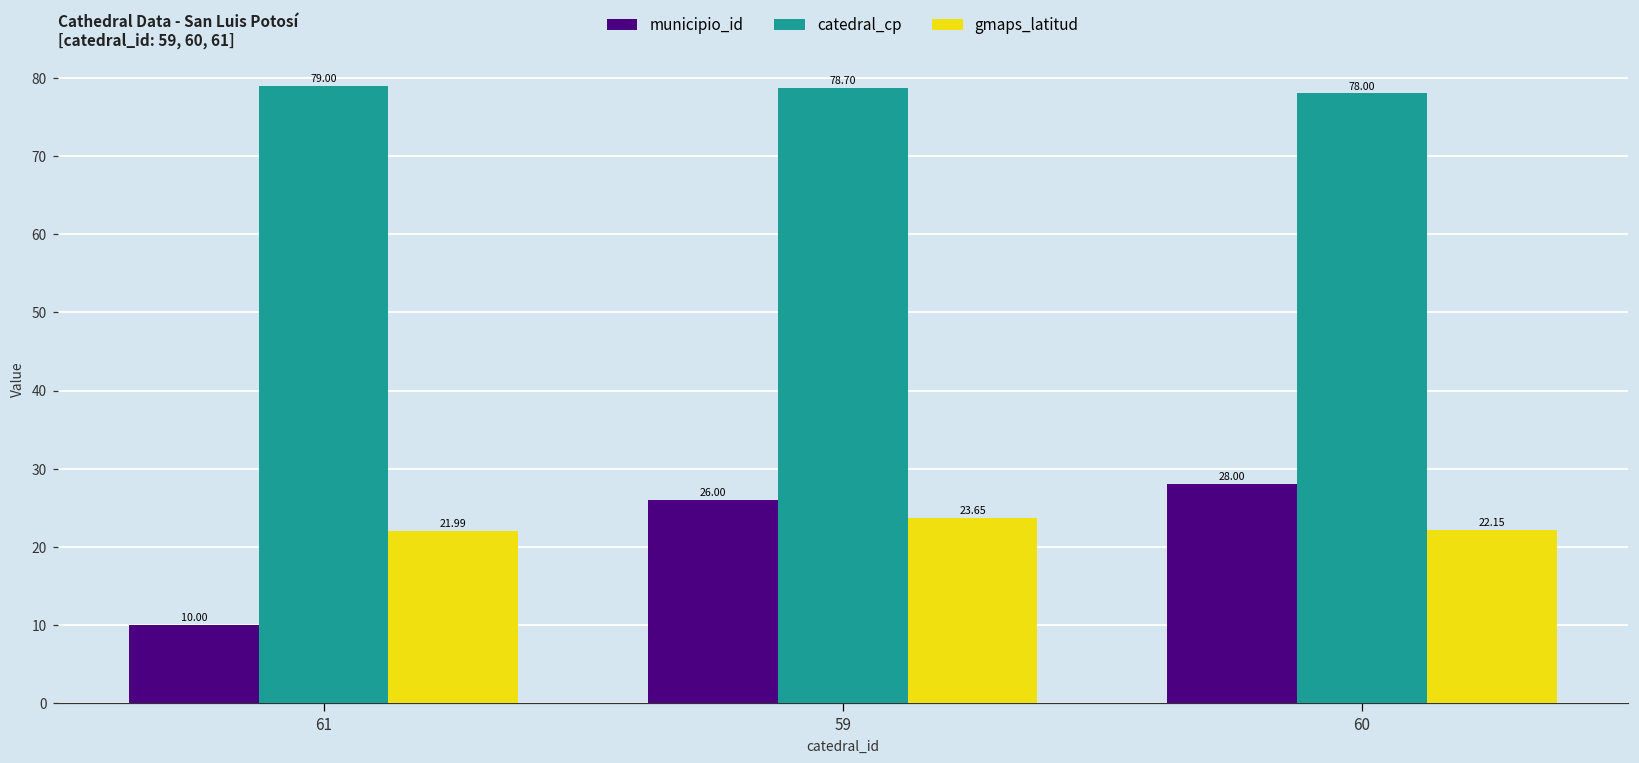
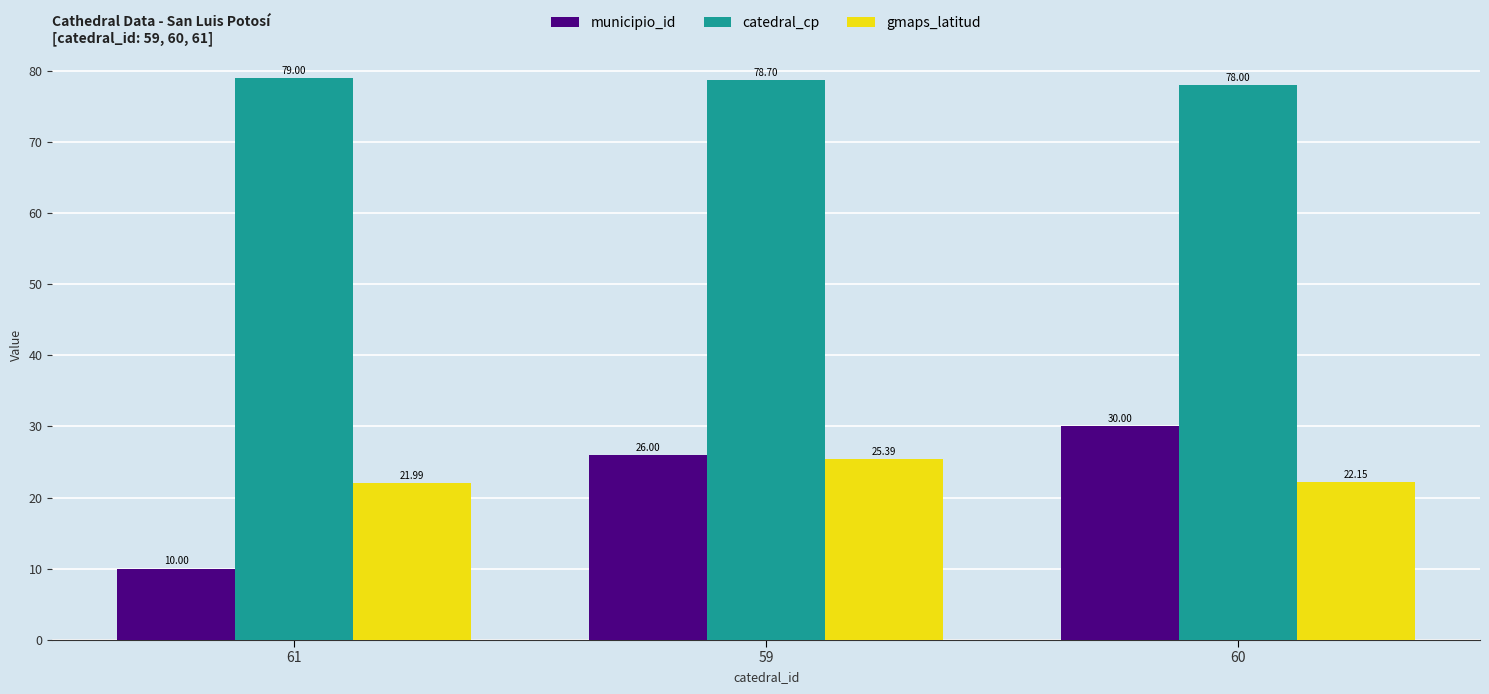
  {
    "municipio_id": {
      "61": 10.00,
      "59": 26.00,
-     "60": 28.00
+     "60": 30.00
    },
    "catedral_cp": {
      "61": 79.00,
      "59": 78.70,
      "60": 78.00
    },
    "gmaps_latitud": {
      "61": 21.99,
-     "59": 23.65,
+     "59": 25.39,
      "60": 22.15
    }
  }
